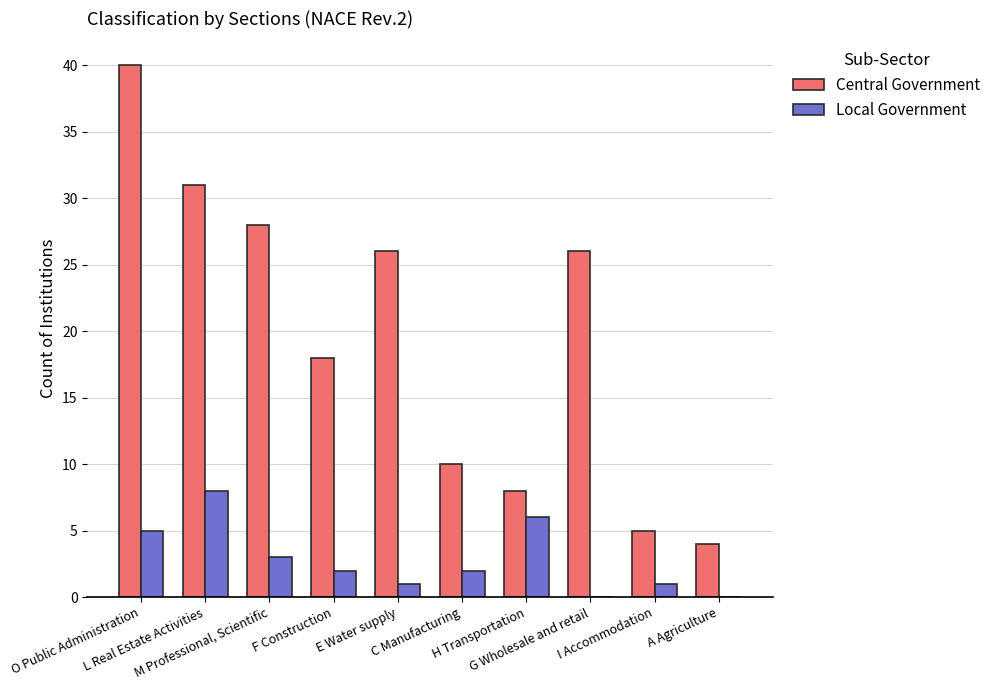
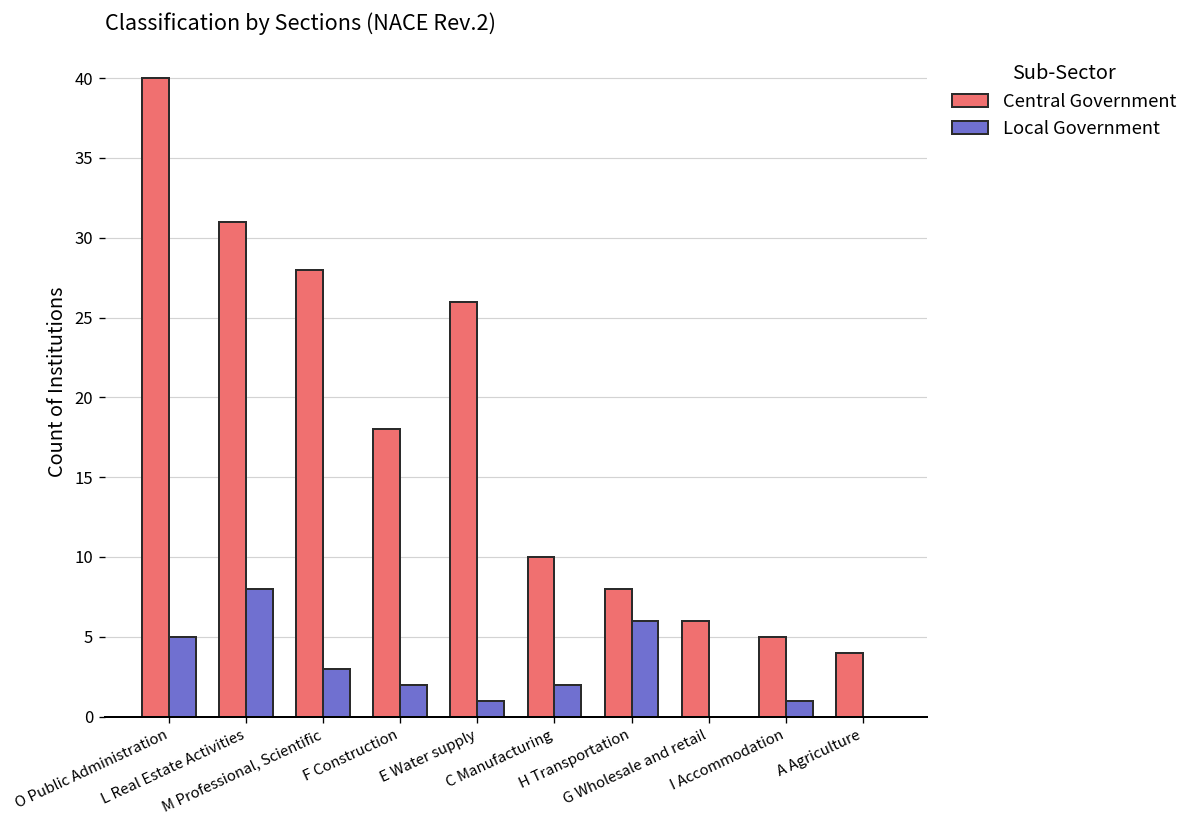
  {
    "Central Government": {
      "O Public Administration": 40,
      "L Real Estate Activities": 31,
      "M Professional, Scientific": 28,
      "F Construction": 18,
      "E Water supply": 26,
      "C Manufacturing": 10,
      "H Transportation": 8,
-     "G Wholesale and retail": 26,
+     "G Wholesale and retail": 6,
      "I Accommodation": 5,
      "A Agriculture": 4
    },
    "Local Government": {
      "O Public Administration": 5,
      "L Real Estate Activities": 8,
      "M Professional, Scientific": 3,
      "F Construction": 2,
      "E Water supply": 1,
      "C Manufacturing": 2,
      "H Transportation": 6,
      "G Wholesale and retail": 0,
      "I Accommodation": 1,
      "A Agriculture": 0
    }
  }
